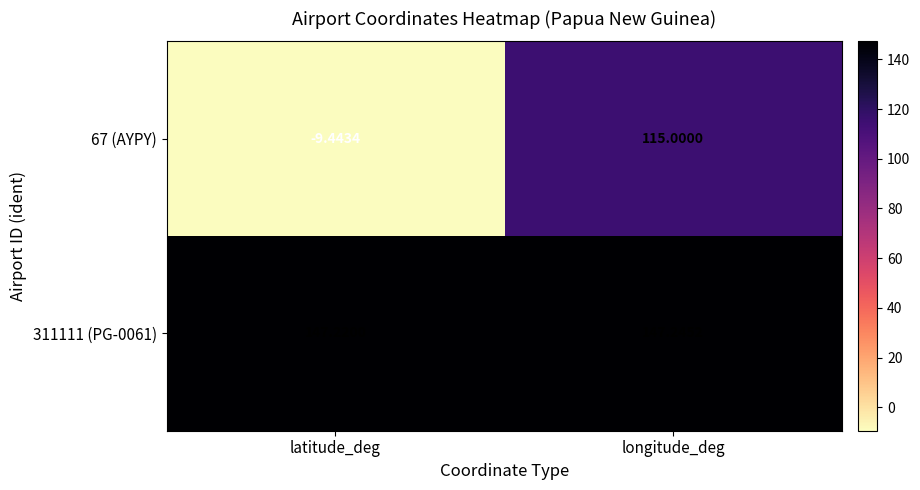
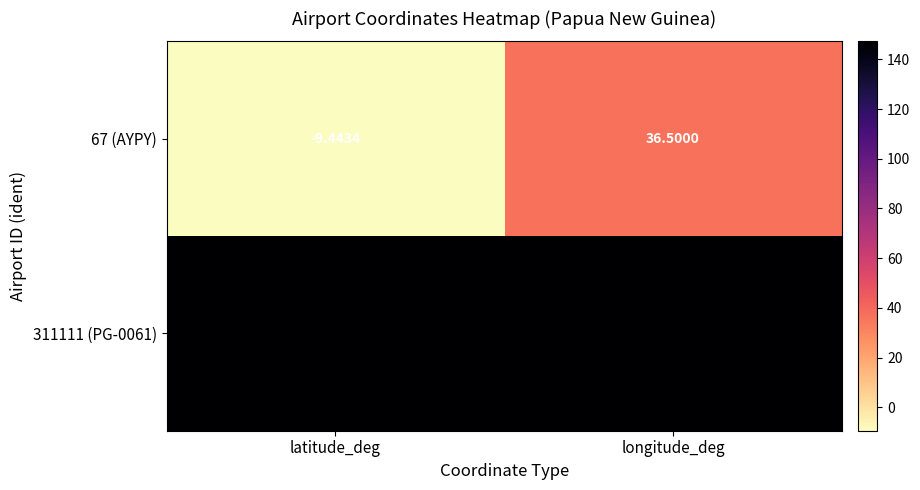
  {
    "67 (AYPY)": {
      "latitude_deg": -9.4434,
-     "longitude_deg": 115.0000
+     "longitude_deg": 36.5000
    }
  }
